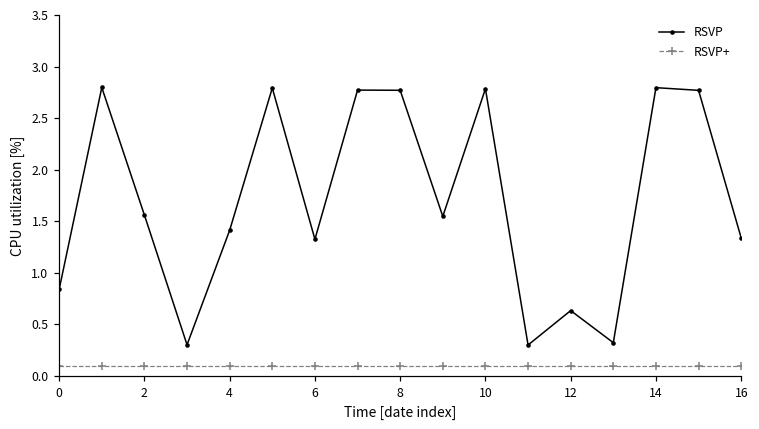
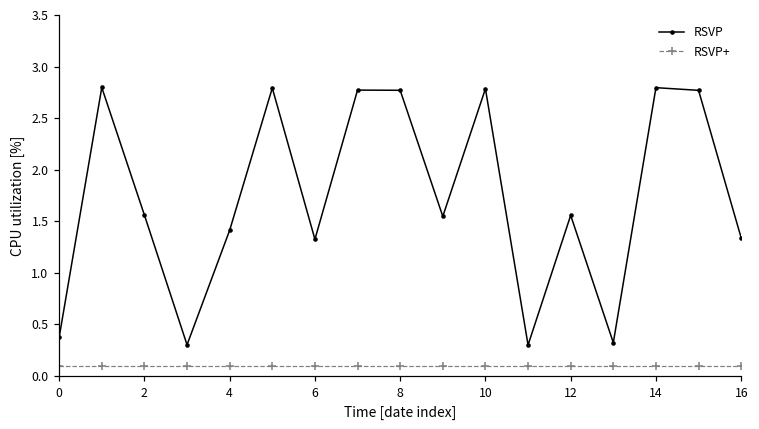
  {
    "RSVP": {
-     "0": 0.8,
+     "0": 0.4,
      "2": 1.6,
      "4": 1.4,
      "6": 1.3,
      "8": 2.8,
      "10": 2.8,
-     "12": 0.6,
+     "12": 1.6,
      "14": 2.8,
      "16": 1.3
    },
    "RSVP+": {
      "0": 0.1,
      "2": 0.1,
      "4": 0.1,
      "6": 0.1,
      "8": 0.1,
      "10": 0.1,
      "12": 0.1,
      "14": 0.1,
      "16": 0.1
    }
  }
